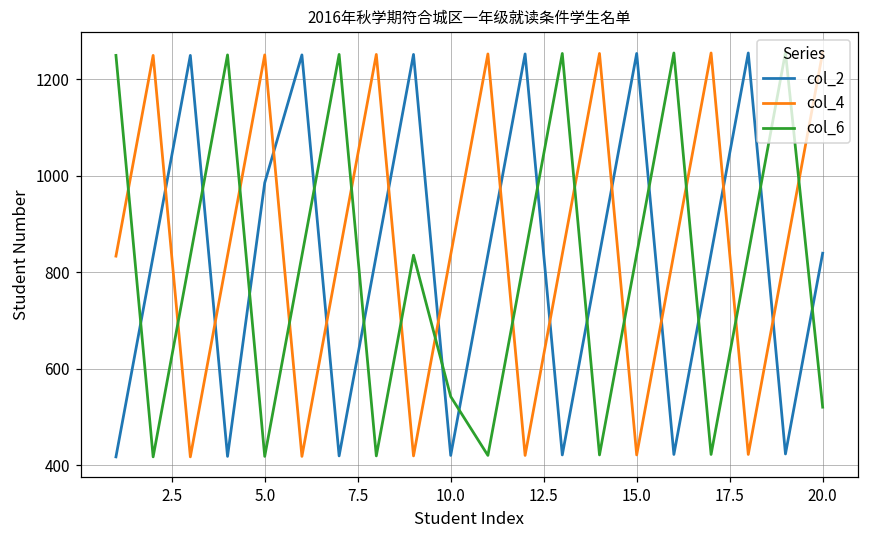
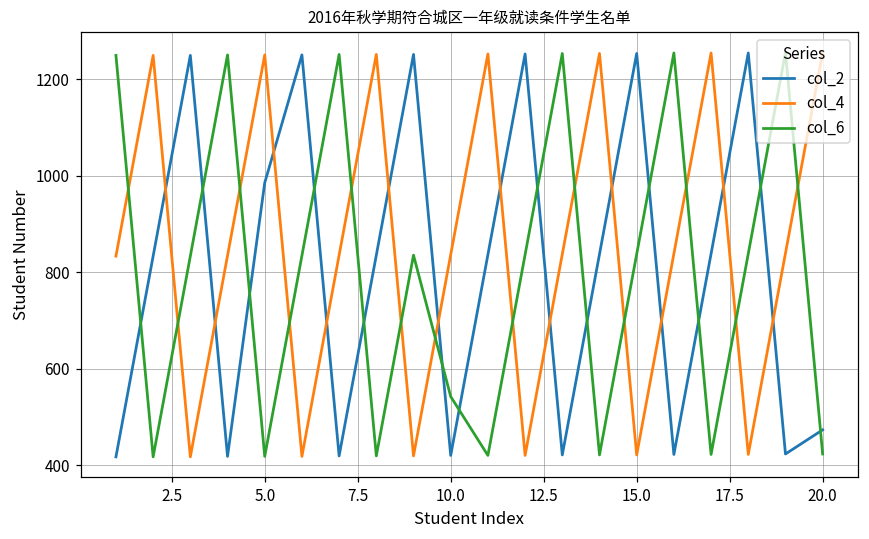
  {
    "col_2": {
      "5.0": 990,
      "10.0": 420,
      "15.0": 1250,
-     "20.0": 840
+     "20.0": 470
    },
    "col_4": {
      "5.0": 1250,
      "10.0": 840,
      "15.0": 420
    },
    "col_6": {
      "5.0": 420,
      "10.0": 540,
      "15.0": 840,
-     "20.0": 520
+     "20.0": 420
    }
  }
